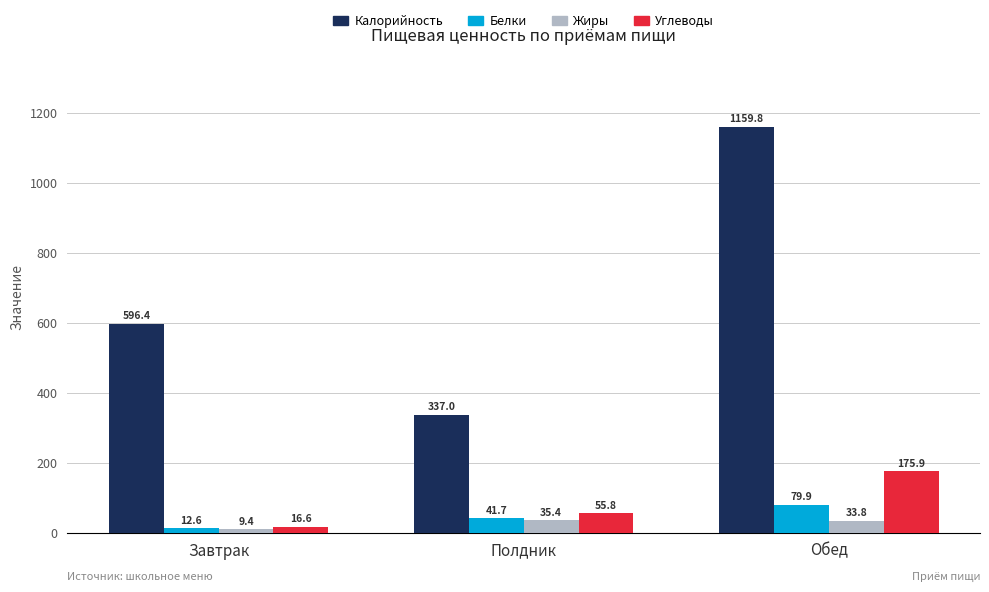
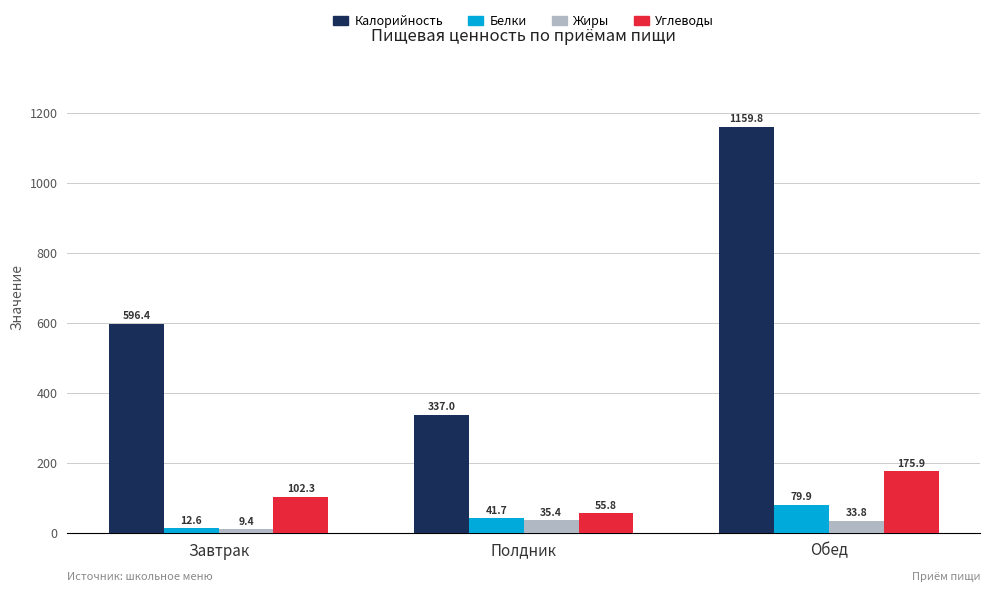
  {
    "Калорийность": {
      "Завтрак": 596.4,
      "Полдник": 337.0,
      "Обед": 1159.8
    },
    "Белки": {
      "Завтрак": 12.6,
      "Полдник": 41.7,
      "Обед": 79.9
    },
    "Жиры": {
      "Завтрак": 9.4,
      "Полдник": 35.4,
      "Обед": 33.8
    },
    "Углеводы": {
-     "Завтрак": 16.6,
+     "Завтрак": 102.3,
      "Полдник": 55.8,
      "Обед": 175.9
    }
  }
